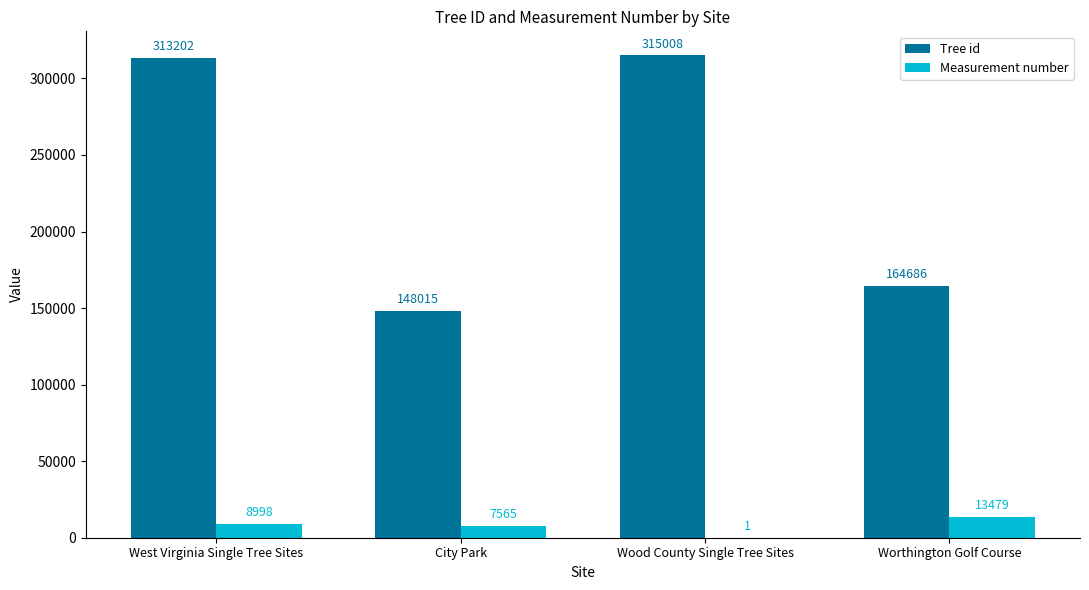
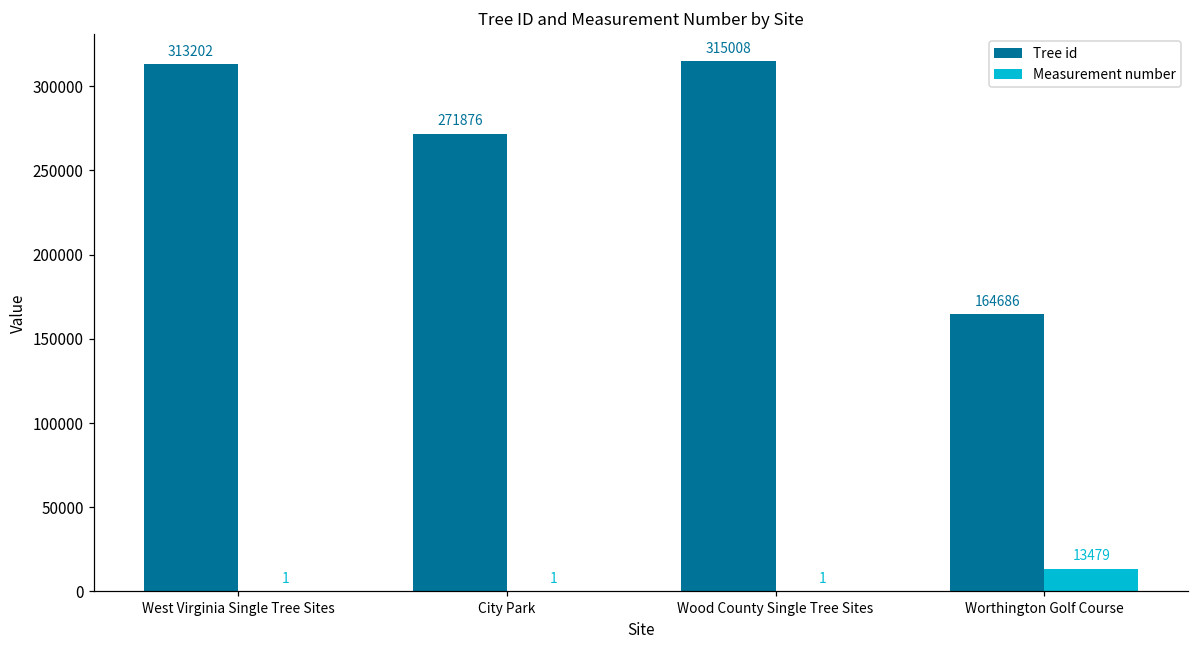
  {
    "Tree id": {
      "West Virginia Single Tree Sites": 313202,
-     "City Park": 148015,
+     "City Park": 271876,
      "Wood County Single Tree Sites": 315008,
      "Worthington Golf Course": 164686
    },
    "Measurement number": {
-     "West Virginia Single Tree Sites": 8998,
-     "City Park": 7565,
+     "West Virginia Single Tree Sites": 1,
+     "City Park": 1,
      "Wood County Single Tree Sites": 1,
      "Worthington Golf Course": 13479
    }
  }
